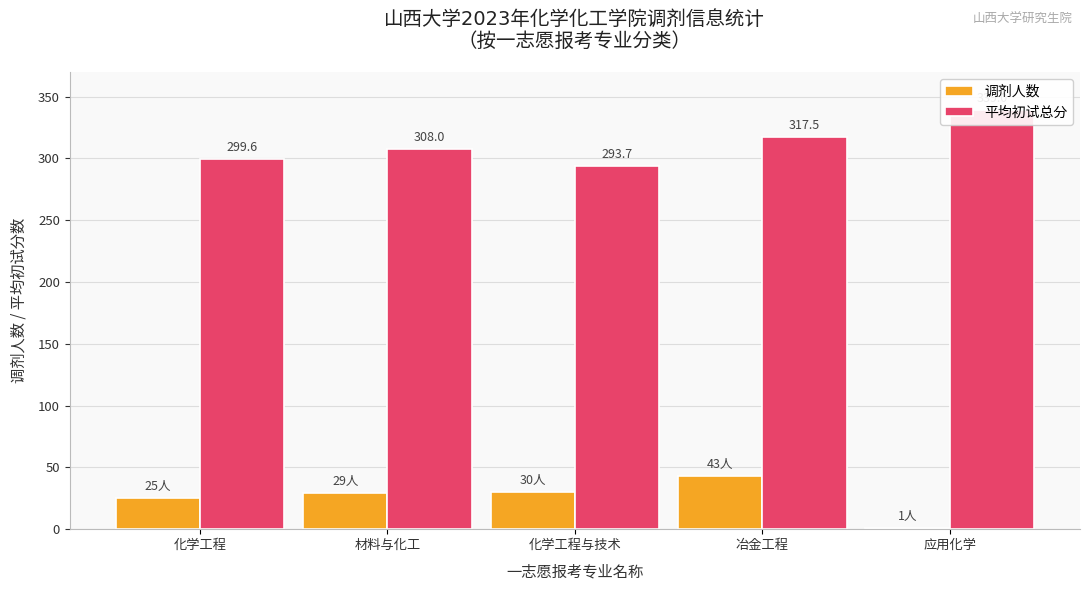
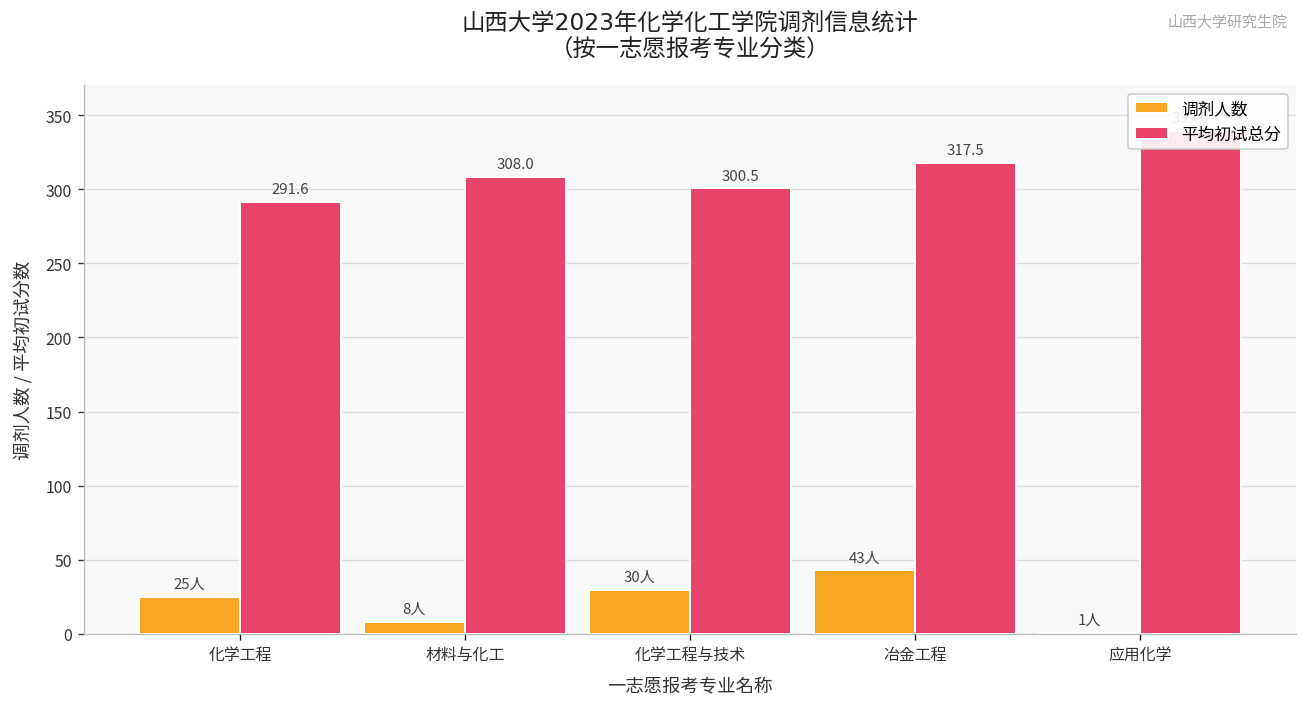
  {
    "调剂人数": {
      "化学工程": "25人",
-     "材料与化工": "29人",
+     "材料与化工": "8人",
      "化学工程与技术": "30人",
      "冶金工程": "43人",
      "应用化学": "1人"
    },
    "平均初试总分": {
-     "化学工程": "299.6",
+     "化学工程": "291.6",
      "材料与化工": "308.0",
-     "化学工程与技术": "293.7",
+     "化学工程与技术": "300.5",
      "冶金工程": "317.5"
    }
  }
